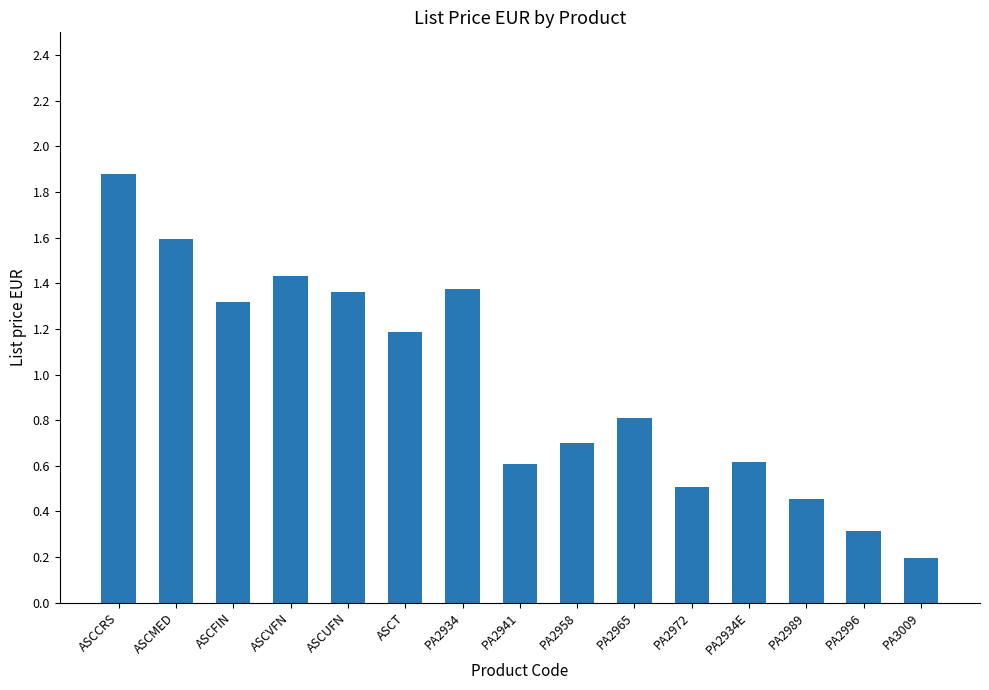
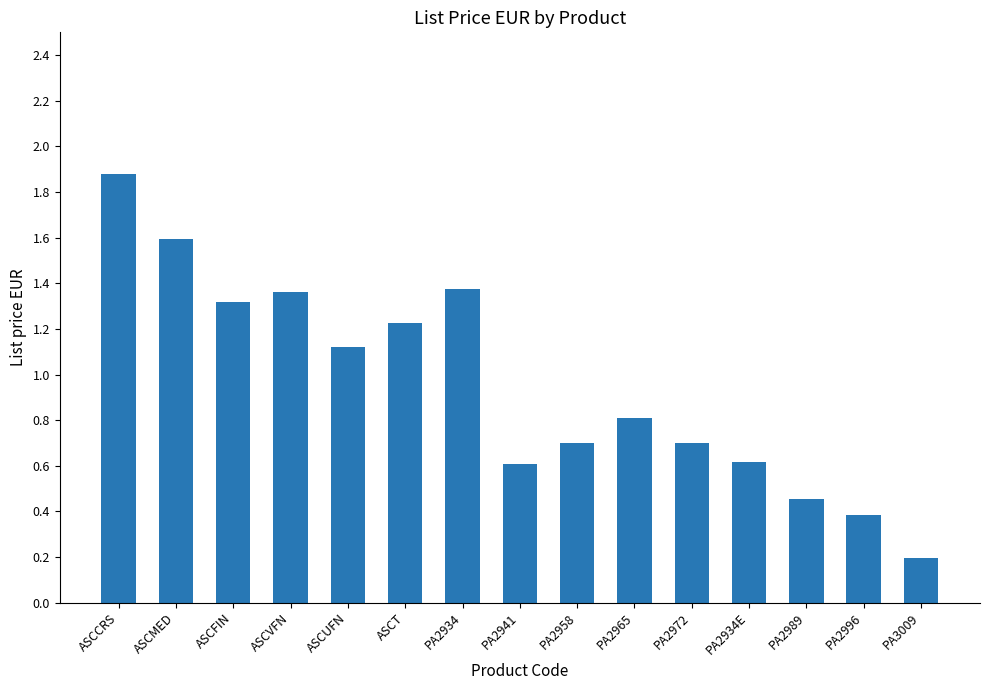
  {
    "ASCCRS": 1.88,
    "ASCMED": 1.60,
    "ASCFIN": 1.32,
-   "ASCVFN": 1.43,
-   "ASCUFN": 1.36,
-   "ASCT": 1.19,
+   "ASCVFN": 1.36,
+   "ASCUFN": 1.12,
+   "ASCT": 1.23,
    "PA2934": 1.37,
    "PA2941": 0.61,
    "PA2958": 0.70,
    "PA2965": 0.81,
-   "PA2972": 0.51,
+   "PA2972": 0.70,
    "PA2934E": 0.62,
    "PA2989": 0.45,
-   "PA2996": 0.31,
+   "PA2996": 0.38,
    "PA3009": 0.19
  }
